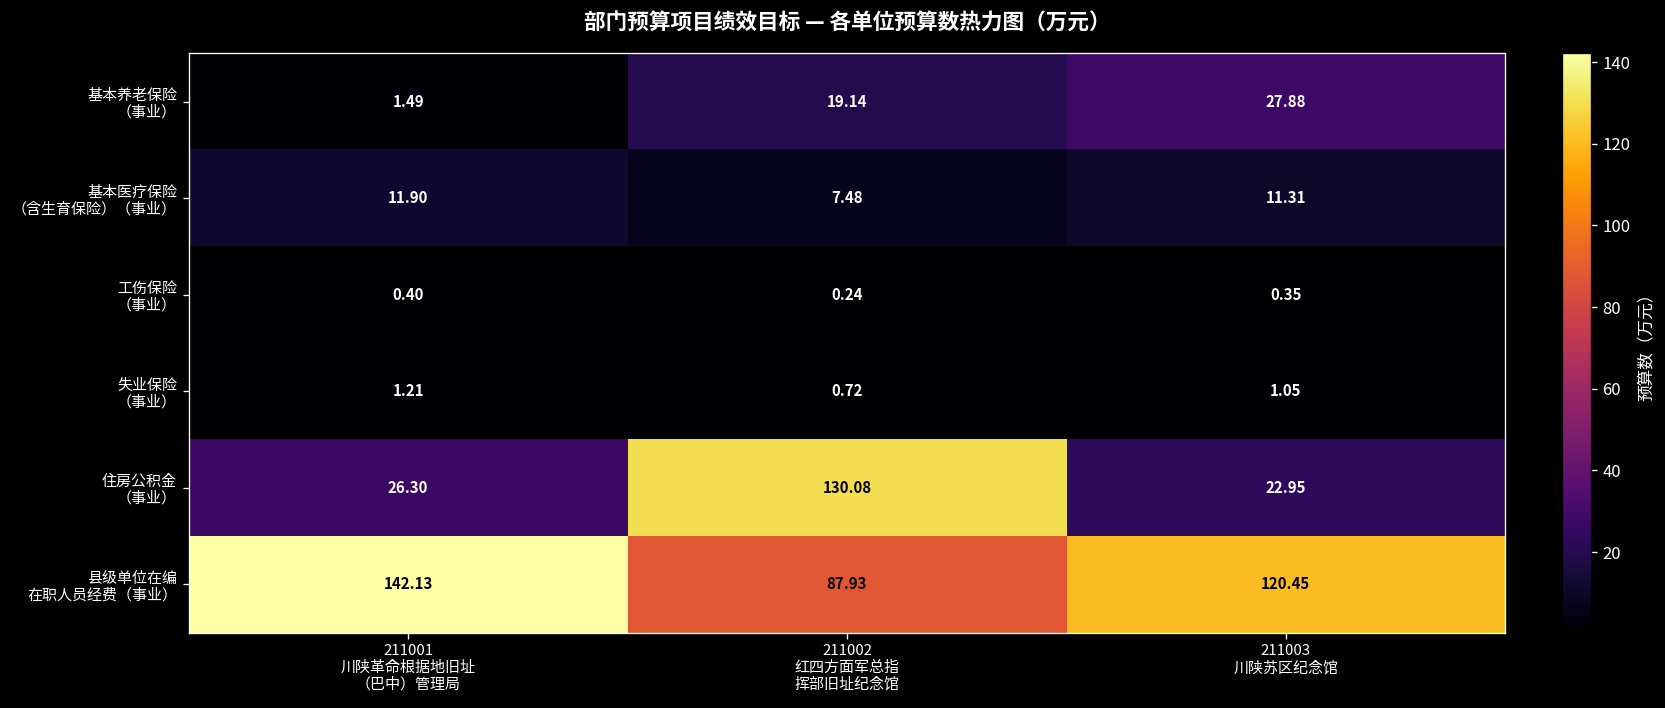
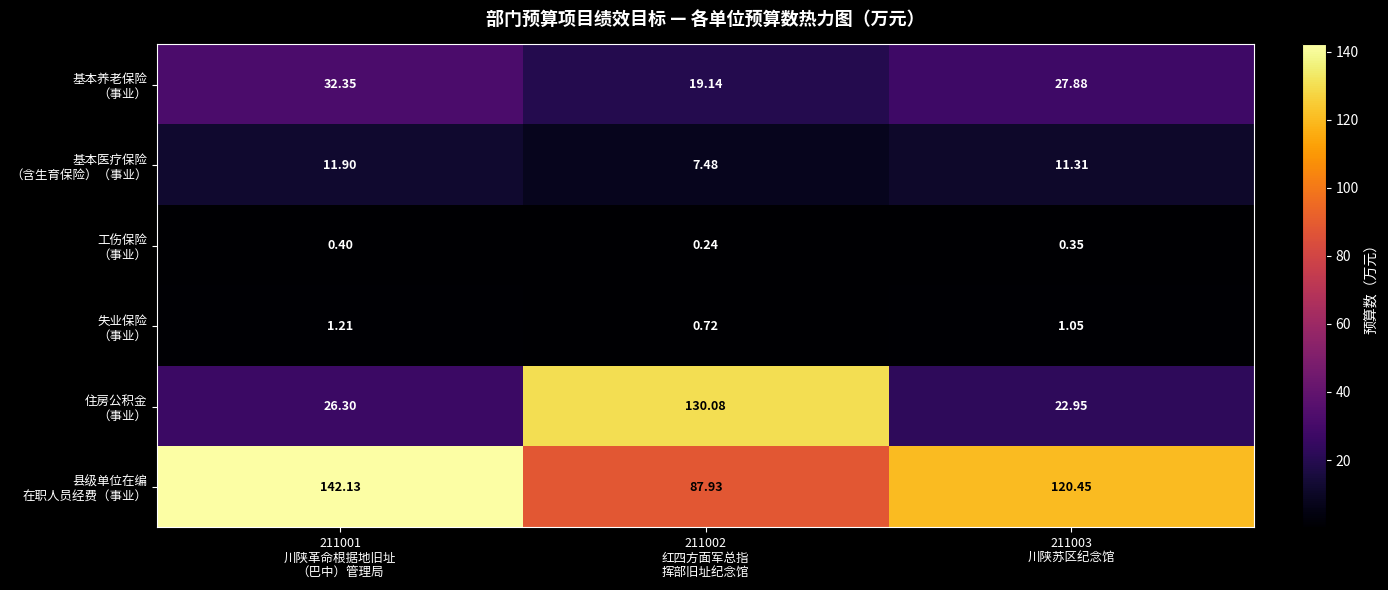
  {
    "基本养老保险 （事业）": {
-     "211001 川陕革命根据地旧址 （巴中）管理局": 1.49,
+     "211001 川陕革命根据地旧址 （巴中）管理局": 32.35,
      "211002 红四方面军总指 挥部旧址纪念馆": 19.14,
      "211003 川陕苏区纪念馆": 27.88
    },
    "基本医疗保险 （含生育保险）（事业）": {
      "211001 川陕革命根据地旧址 （巴中）管理局": 11.90,
      "211002 红四方面军总指 挥部旧址纪念馆": 7.48,
      "211003 川陕苏区纪念馆": 11.31
    },
    "工伤保险 （事业）": {
      "211001 川陕革命根据地旧址 （巴中）管理局": 0.40,
      "211002 红四方面军总指 挥部旧址纪念馆": 0.24,
      "211003 川陕苏区纪念馆": 0.35
    },
    "失业保险 （事业）": {
      "211001 川陕革命根据地旧址 （巴中）管理局": 1.21,
      "211002 红四方面军总指 挥部旧址纪念馆": 0.72,
      "211003 川陕苏区纪念馆": 1.05
    },
    "住房公积金 （事业）": {
      "211001 川陕革命根据地旧址 （巴中）管理局": 26.30,
      "211002 红四方面军总指 挥部旧址纪念馆": 130.08,
      "211003 川陕苏区纪念馆": 22.95
    },
    "县级单位在编 在职人员经费（事业）": {
      "211001 川陕革命根据地旧址 （巴中）管理局": 142.13,
      "211002 红四方面军总指 挥部旧址纪念馆": 87.93,
      "211003 川陕苏区纪念馆": 120.45
    }
  }
